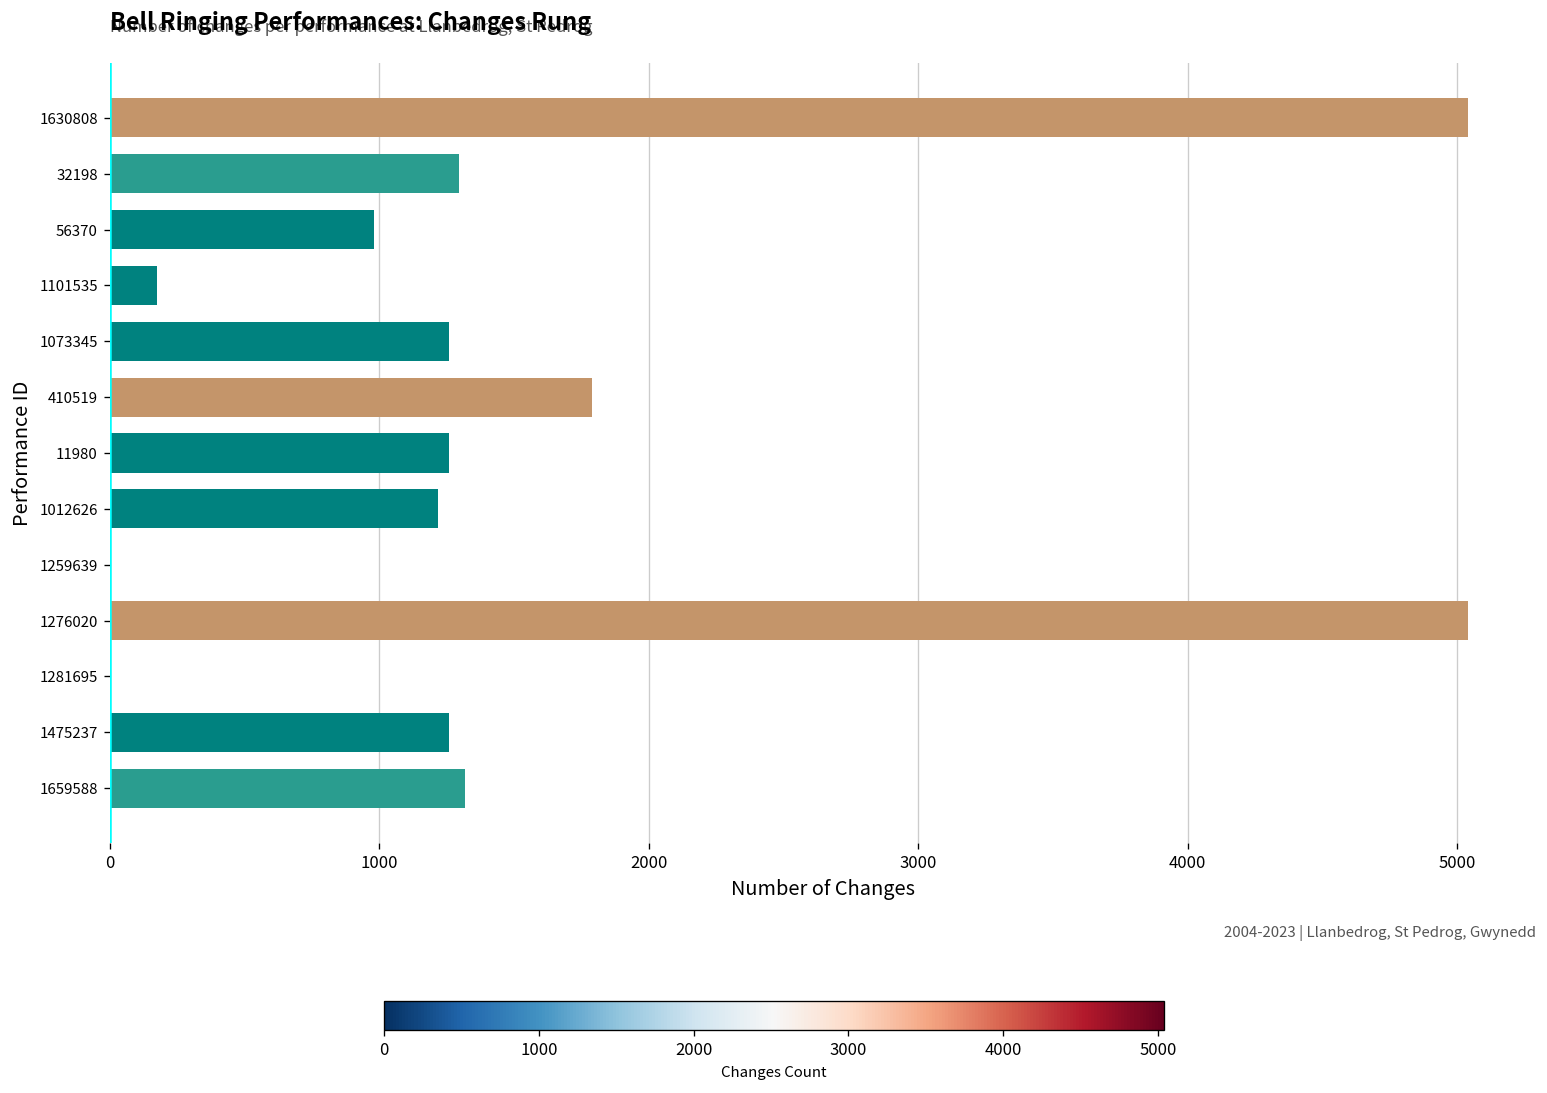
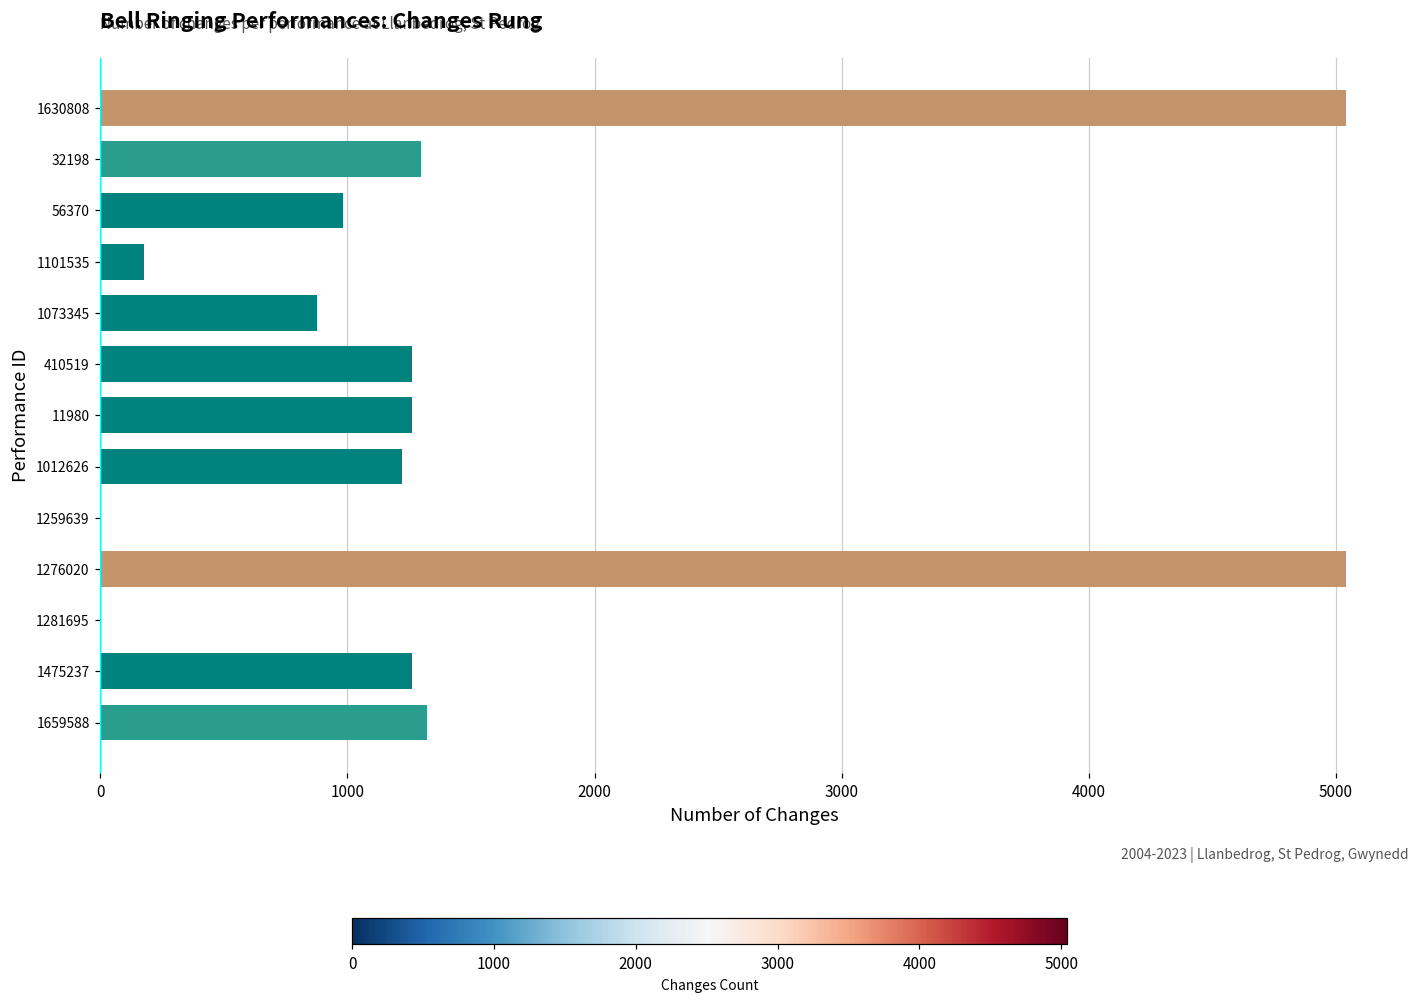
  {
    "1630808": 5040,
    "32198": 1300,
    "56370": 980,
    "1101535": 180,
-   "1073345": 1260,
-   "410519": 1790,
+   "1073345": 880,
+   "410519": 1260,
    "11980": 1260,
    "1012626": 1220,
    "1259639": 0,
    "1276020": 5040,
    "1281695": 0,
    "1475237": 1260,
    "1659588": 1320
  }
